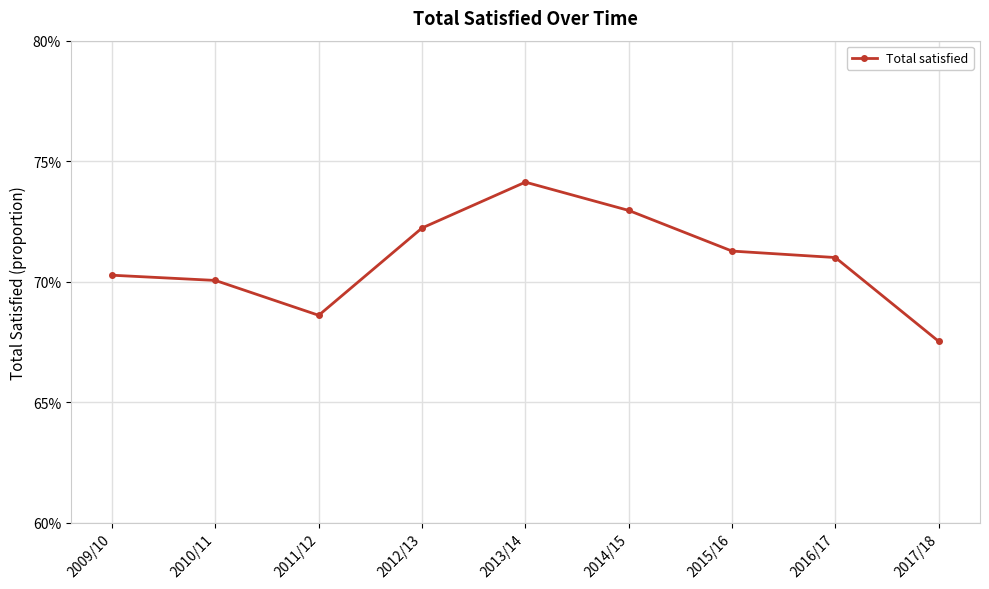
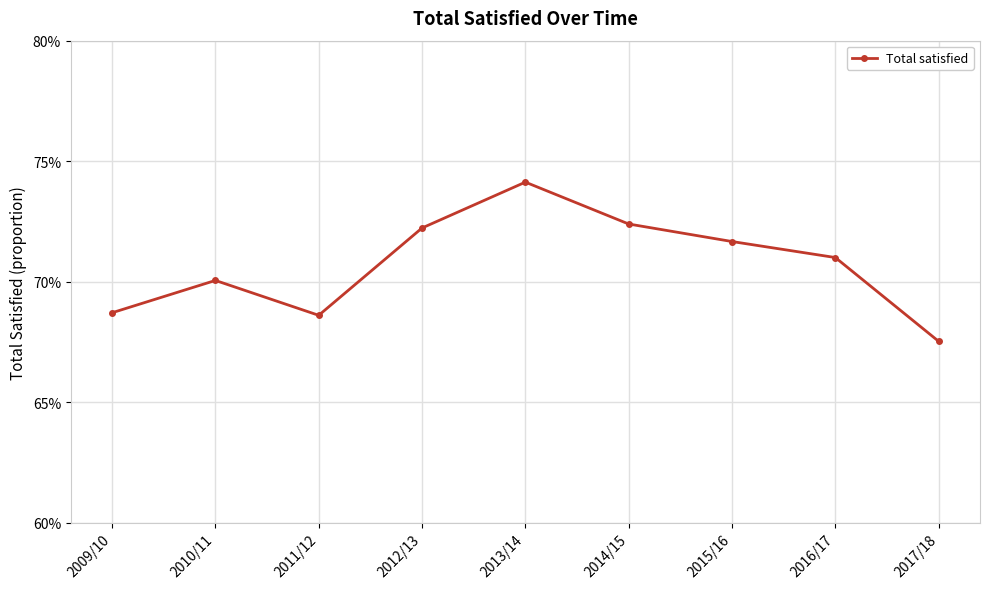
  {
-   "2009/10": "70.3%",
+   "2009/10": "68.7%",
    "2010/11": "70.0%",
    "2011/12": "68.6%",
    "2012/13": "72.2%",
    "2013/14": "74.1%",
-   "2014/15": "73.0%",
-   "2015/16": "71.3%",
+   "2014/15": "72.4%",
+   "2015/16": "71.7%",
    "2016/17": "71.0%",
    "2017/18": "67.5%"
  }
